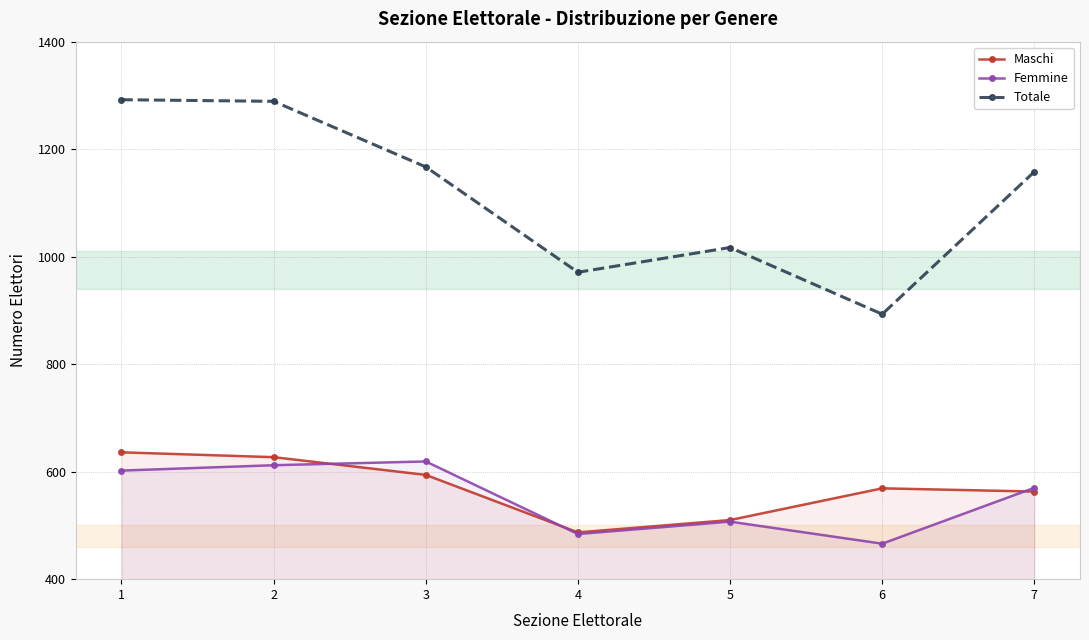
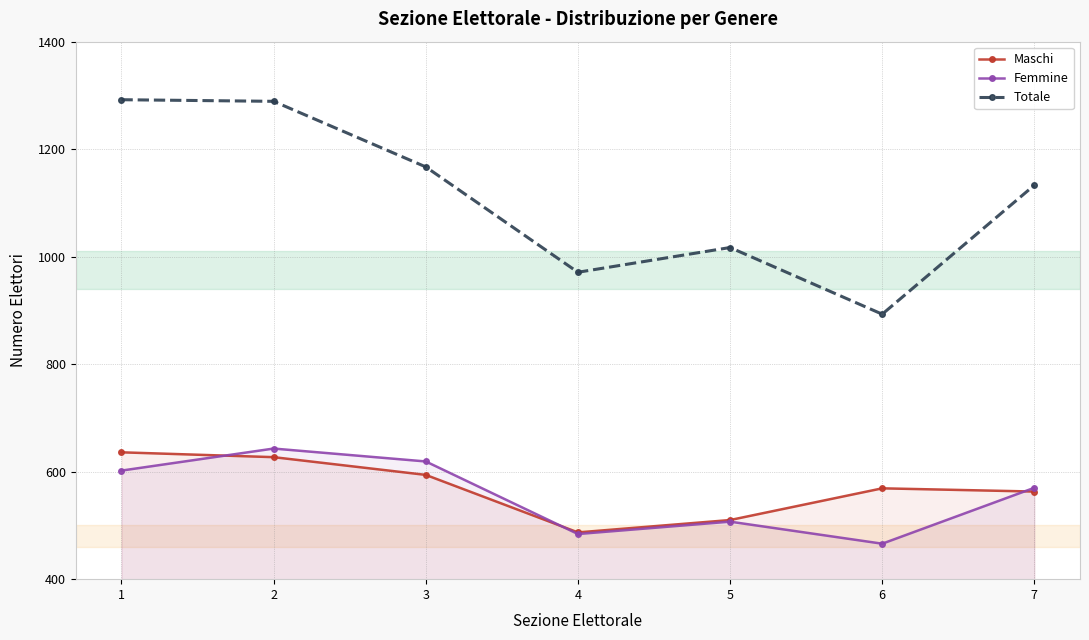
  {
    "Maschi": {
      "1": 640,
      "2": 630,
      "3": 590,
      "6": 570,
      "7": 560
    },
    "Femmine": {
      "1": 600,
-     "2": 610,
+     "2": 640,
      "3": 620,
      "6": 470,
      "7": 570
    },
    "Totale": {
      "1": 1290,
      "2": 1290,
      "3": 1170,
      "4": 970,
      "5": 1020,
      "6": 890,
-     "7": 1160
+     "7": 1130
    }
  }
